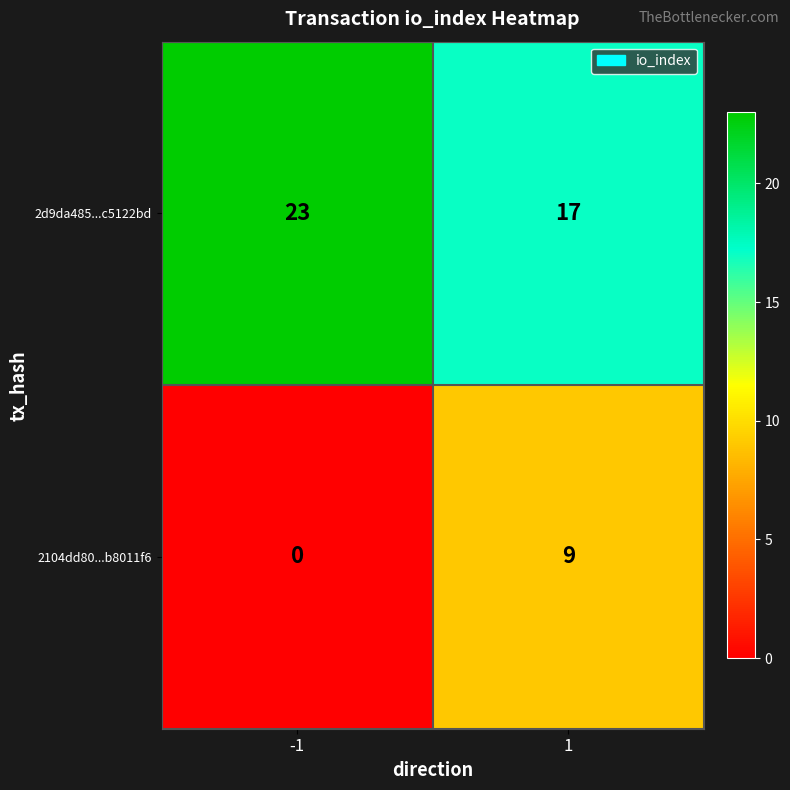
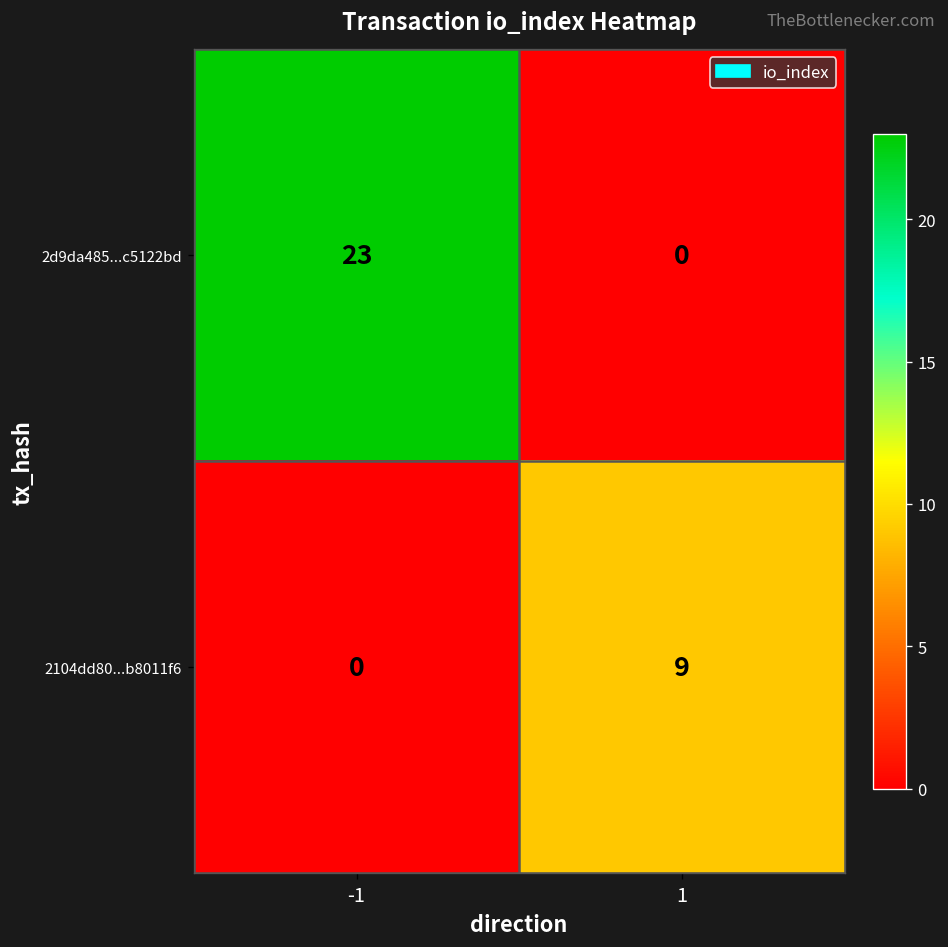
  {
    "2d9da485...c5122bd": {
      "-1": 23,
-     "1": 17
+     "1": 0
    },
    "2104dd80...b8011f6": {
      "-1": 0,
      "1": 9
    }
  }
